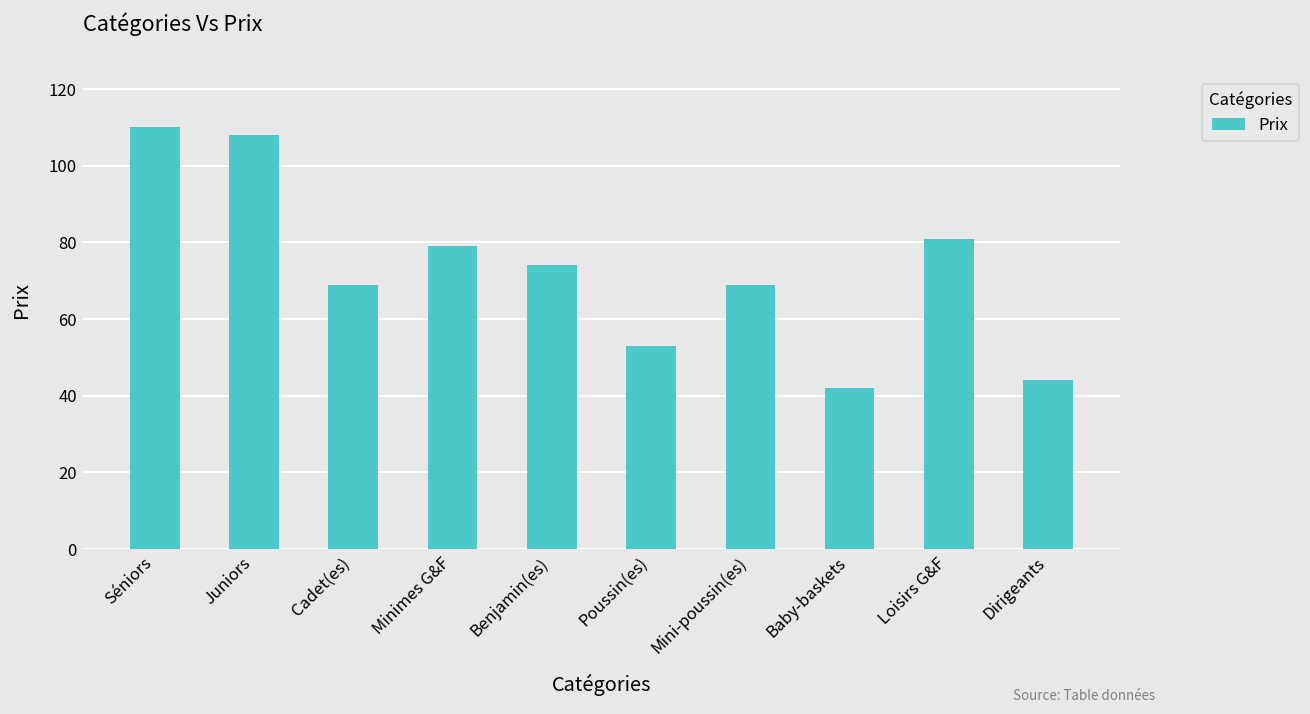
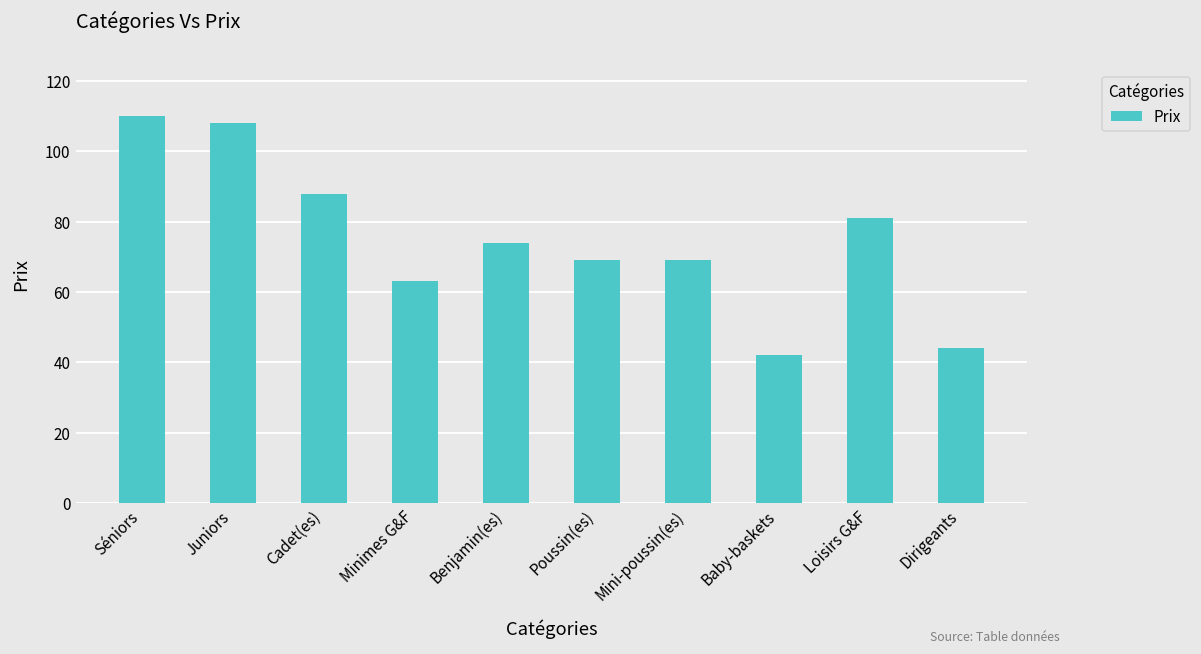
  {
    "Séniors": 110,
    "Juniors": 108,
-   "Cadet(es)": 69,
-   "Minimes G&F": 79,
+   "Cadet(es)": 88,
+   "Minimes G&F": 63,
    "Benjamin(es)": 74,
-   "Poussin(es)": 53,
+   "Poussin(es)": 69,
    "Mini-poussin(es)": 69,
    "Baby-baskets": 42,
    "Loisirs G&F": 81,
    "Dirigeants": 44
  }
